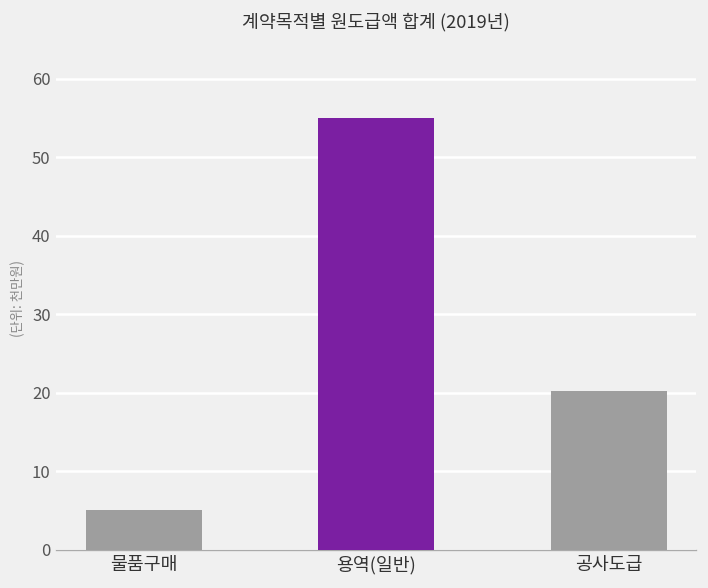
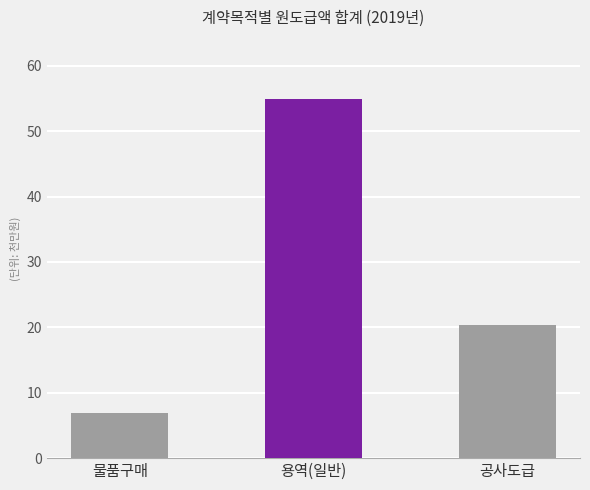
  {
-   "물품구매": 5,
+   "물품구매": 7,
    "용역(일반)": 55,
    "공사도급": 20
  }
